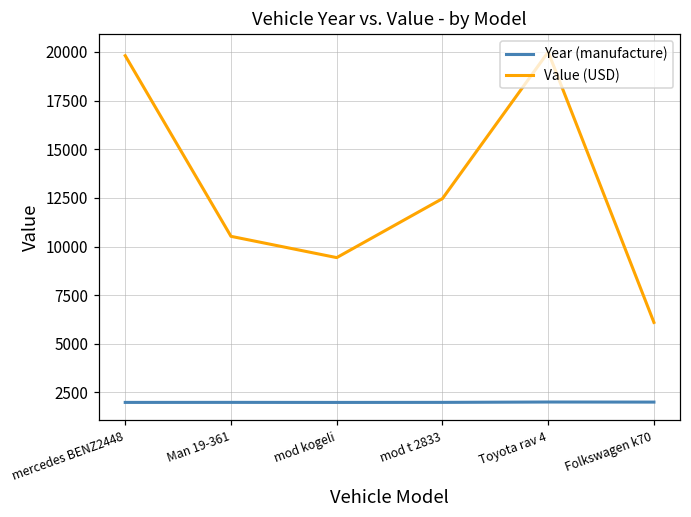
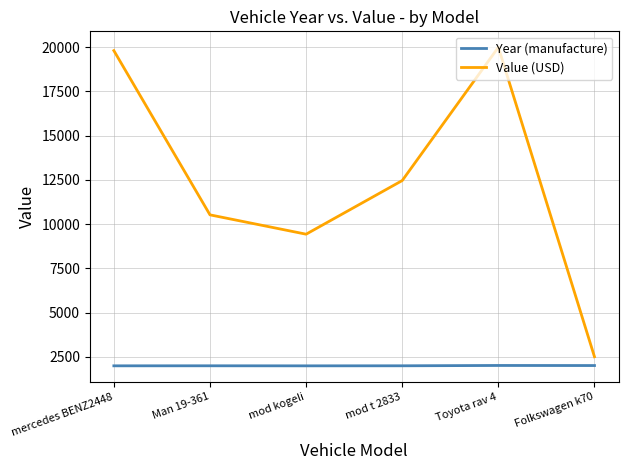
  {
    "Year (manufacture)": {
      "mercedes BENZ2448": 2000,
      "Man 19-361": 2000,
      "mod kogeli": 2000,
      "mod t 2833": 2000,
      "Toyota rav 4": 2000,
      "Folkswagen k70": 2000
    },
    "Value (USD)": {
      "mercedes BENZ2448": 19800,
      "Man 19-361": 10500,
      "mod kogeli": 9400,
      "mod t 2833": 12500,
-     "Folkswagen k70": 6100
+     "Folkswagen k70": 2500
    }
  }
